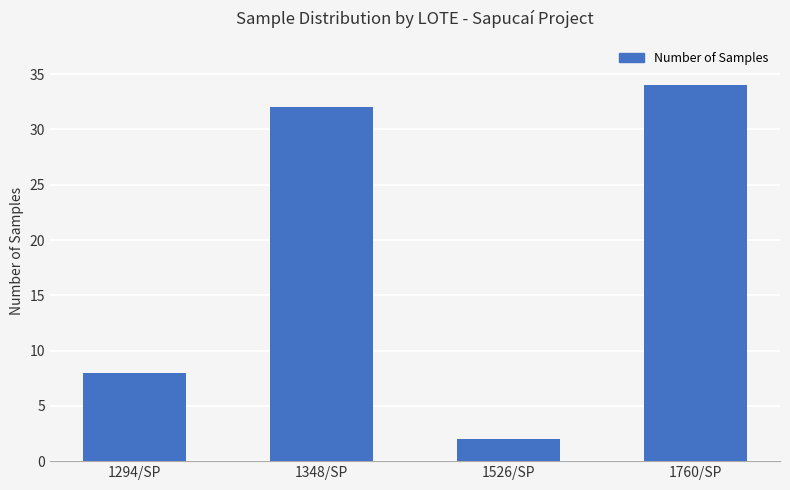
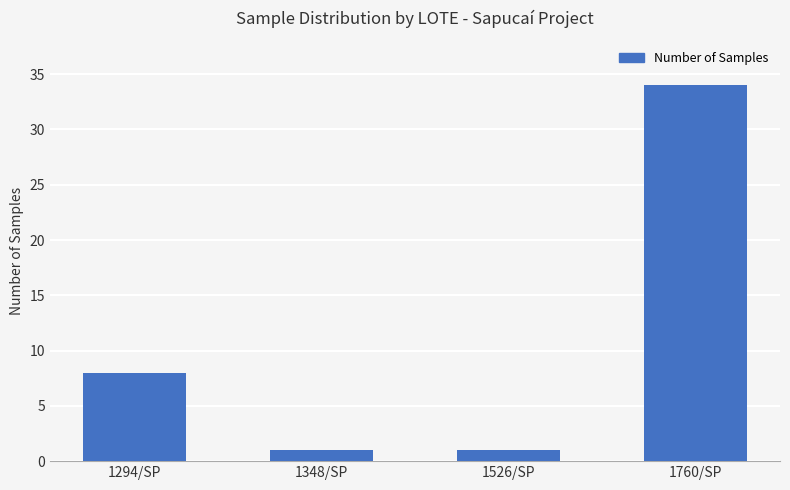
  {
    "1294/SP": 8,
-   "1348/SP": 32,
-   "1526/SP": 2,
+   "1348/SP": 1,
+   "1526/SP": 1,
    "1760/SP": 34
  }
